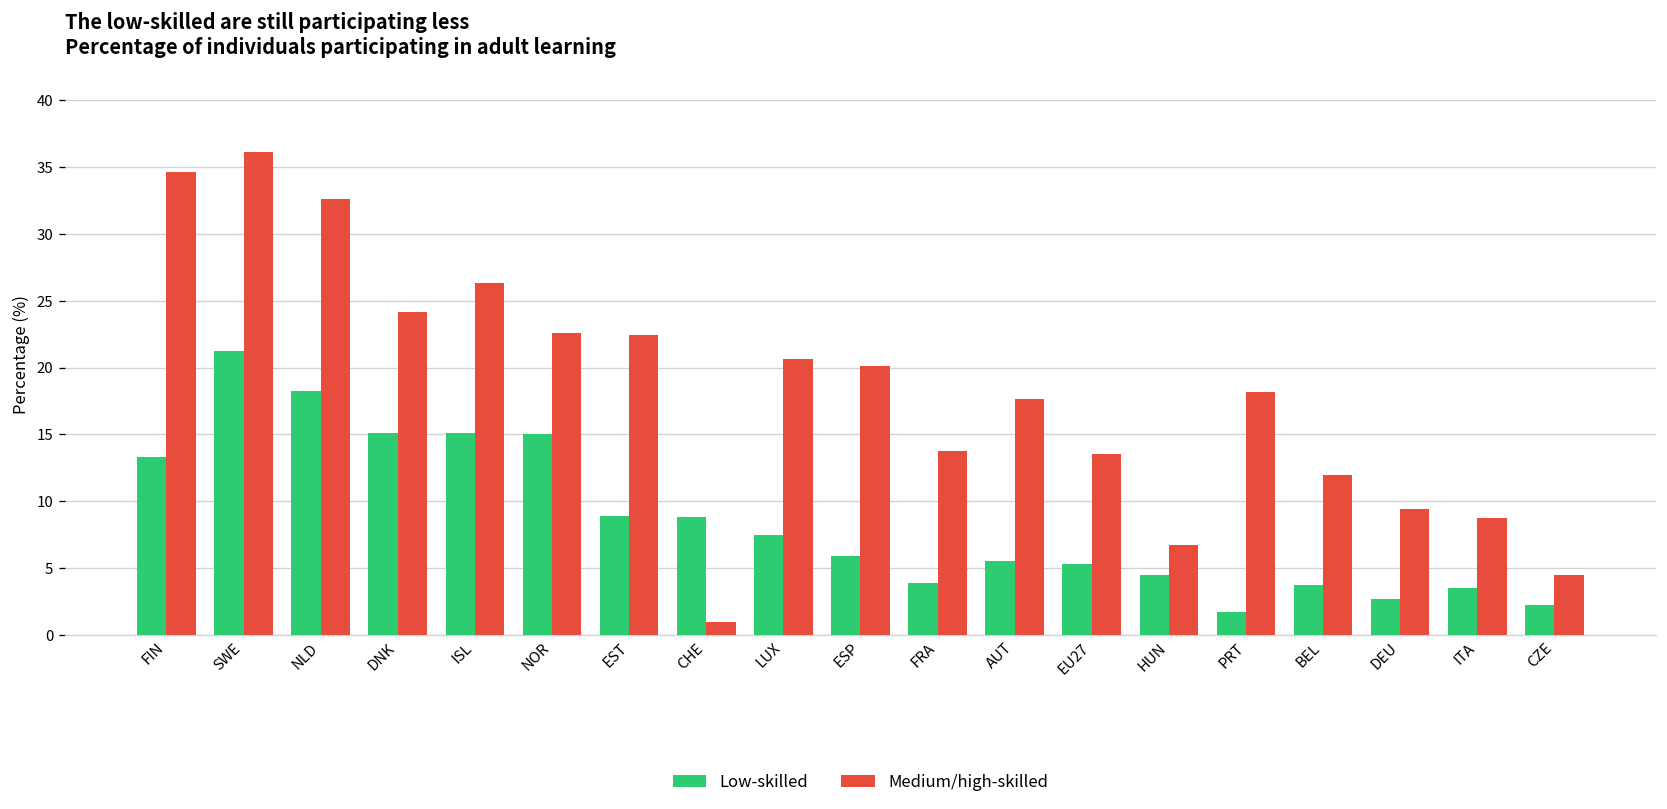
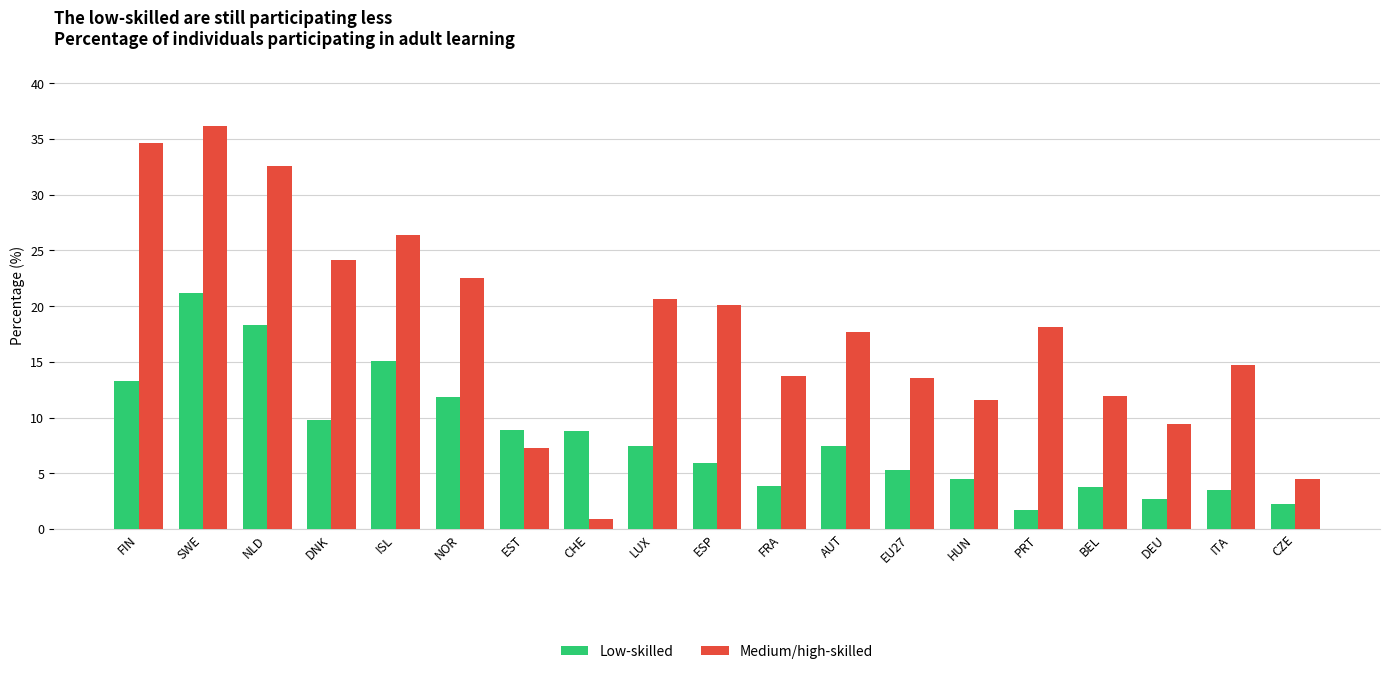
  {
    "Low-skilled": {
      "FIN": 13.3,
      "SWE": 21.2,
      "NLD": 18.3,
-     "DNK": 15.1,
+     "DNK": 9.8,
      "ISL": 15.1,
-     "NOR": 15.1,
+     "NOR": 11.9,
      "EST": 8.9,
      "CHE": 8.8,
      "LUX": 7.5,
      "ESP": 5.9,
      "FRA": 3.9,
-     "AUT": 5.6,
+     "AUT": 7.5,
      "EU27": 5.3,
      "HUN": 4.5,
      "PRT": 1.7,
      "BEL": 3.8,
      "DEU": 2.7,
      "ITA": 3.5,
      "CZE": 2.3
    },
    "Medium/high-skilled": {
      "FIN": 34.6,
      "SWE": 36.1,
      "NLD": 32.6,
      "DNK": 24.2,
      "ISL": 26.4,
      "NOR": 22.6,
-     "EST": 22.5,
+     "EST": 7.3,
      "CHE": 0.9,
      "LUX": 20.7,
      "ESP": 20.1,
      "FRA": 13.7,
      "AUT": 17.7,
      "EU27": 13.6,
-     "HUN": 6.7,
+     "HUN": 11.5,
      "PRT": 18.2,
      "BEL": 11.9,
      "DEU": 9.5,
-     "ITA": 8.8,
+     "ITA": 14.7,
      "CZE": 4.5
    }
  }
